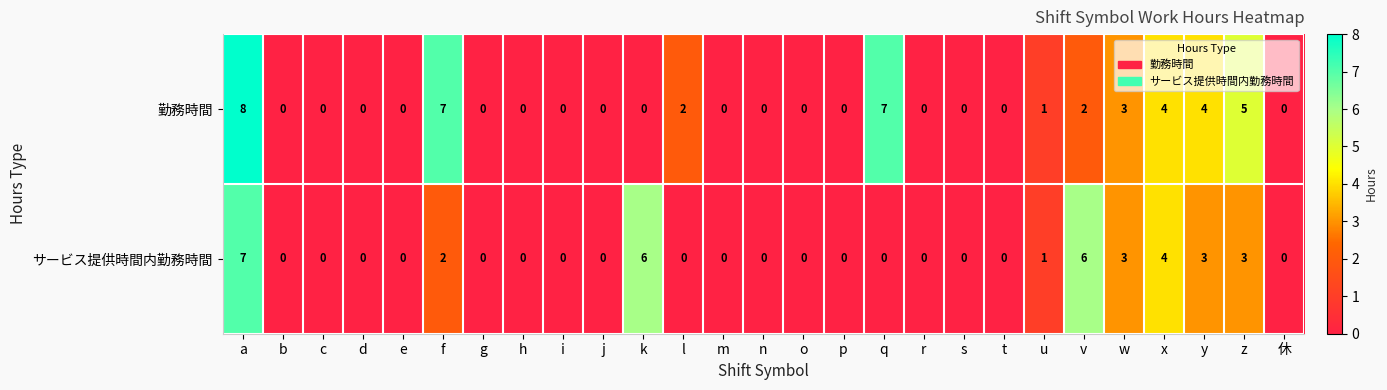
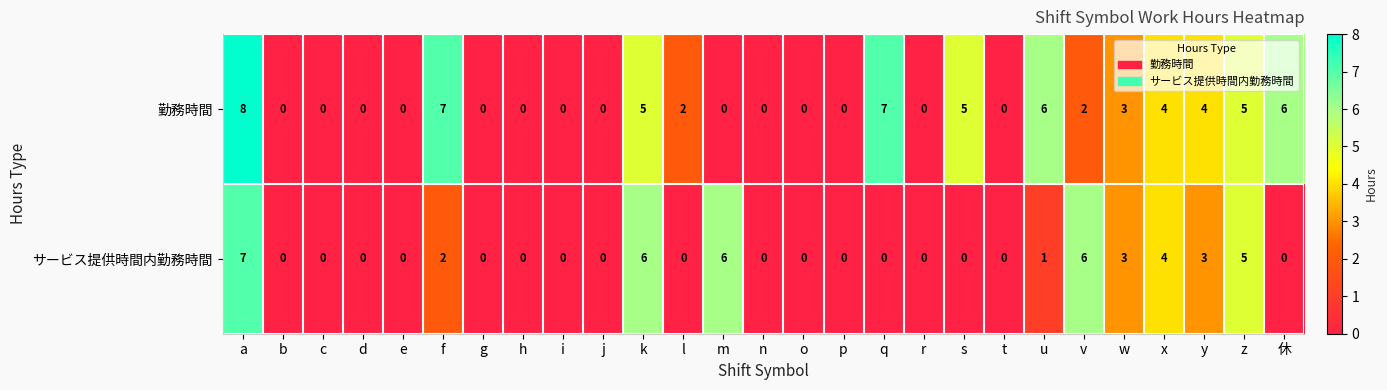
  {
    "勤務時間": {
      "a": 8,
      "b": 0,
      "c": 0,
      "d": 0,
      "e": 0,
      "f": 7,
      "g": 0,
      "h": 0,
      "i": 0,
      "j": 0,
-     "k": 0,
+     "k": 5,
      "l": 2,
      "m": 0,
      "n": 0,
      "o": 0,
      "p": 0,
      "q": 7,
      "r": 0,
-     "s": 0,
+     "s": 5,
      "t": 0,
-     "u": 1,
+     "u": 6,
      "v": 2,
      "w": 3,
      "x": 4,
      "y": 4,
      "z": 5,
-     "休": 0
+     "休": 6
    },
    "サービス提供時間内勤務時間": {
      "a": 7,
      "b": 0,
      "c": 0,
      "d": 0,
      "e": 0,
      "f": 2,
      "g": 0,
      "h": 0,
      "i": 0,
      "j": 0,
      "k": 6,
      "l": 0,
-     "m": 0,
+     "m": 6,
      "n": 0,
      "o": 0,
      "p": 0,
      "q": 0,
      "r": 0,
      "s": 0,
      "t": 0,
      "u": 1,
      "v": 6,
      "w": 3,
      "x": 4,
      "y": 3,
-     "z": 3,
+     "z": 5,
      "休": 0
    }
  }
